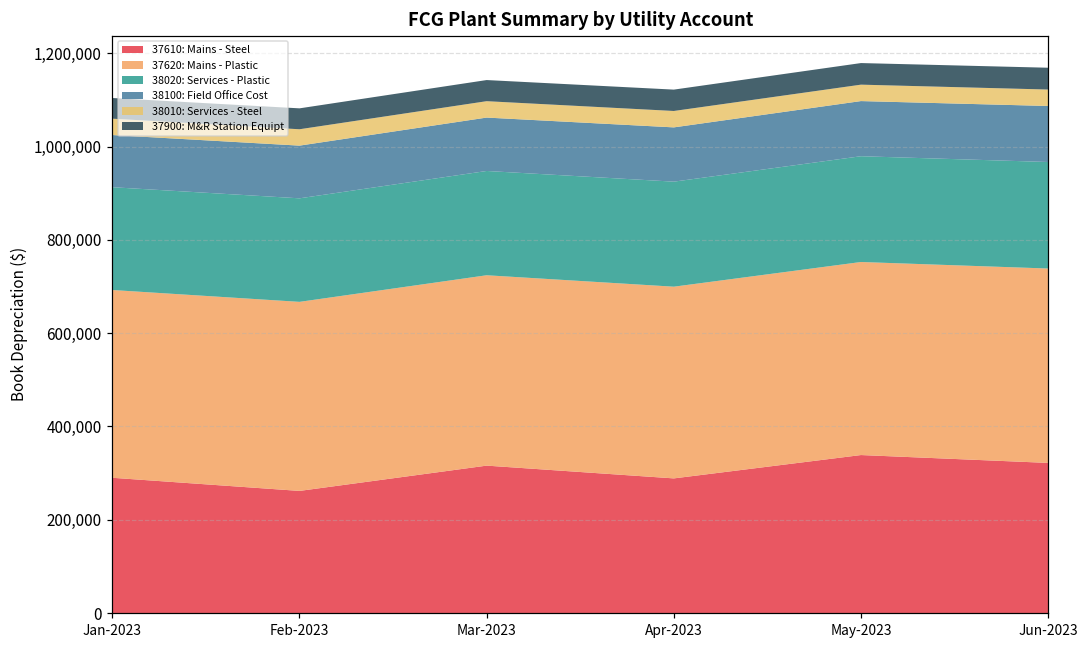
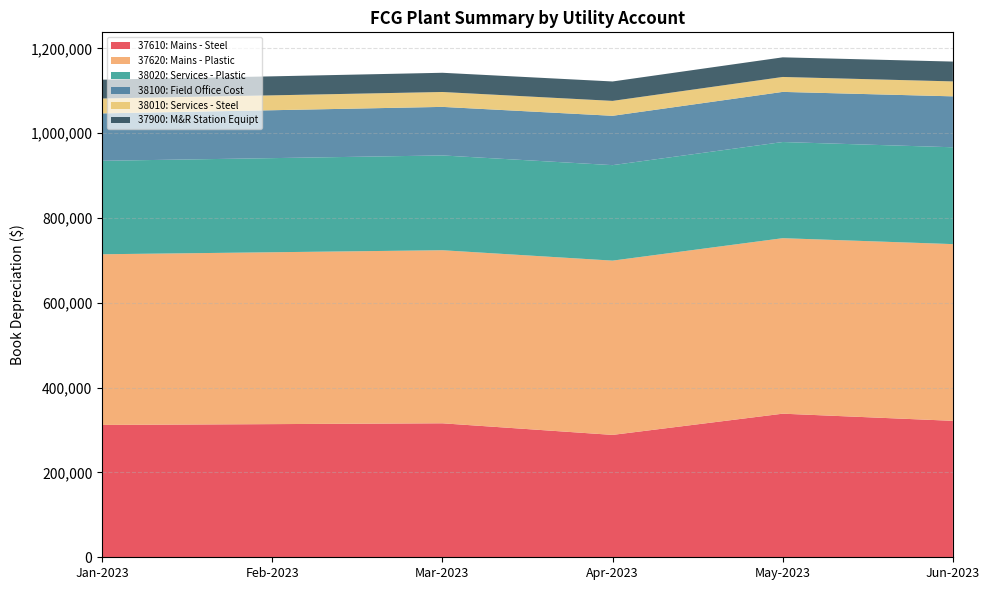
  {
    "37610: Mains - Steel": {
-     "Jan-2023": "290,000",
-     "Feb-2023": "260,000",
+     "Jan-2023": "310,000",
+     "Feb-2023": "310,000",
      "Mar-2023": "320,000",
      "Apr-2023": "290,000",
      "May-2023": "340,000",
      "Jun-2023": "320,000"
    }
  }
